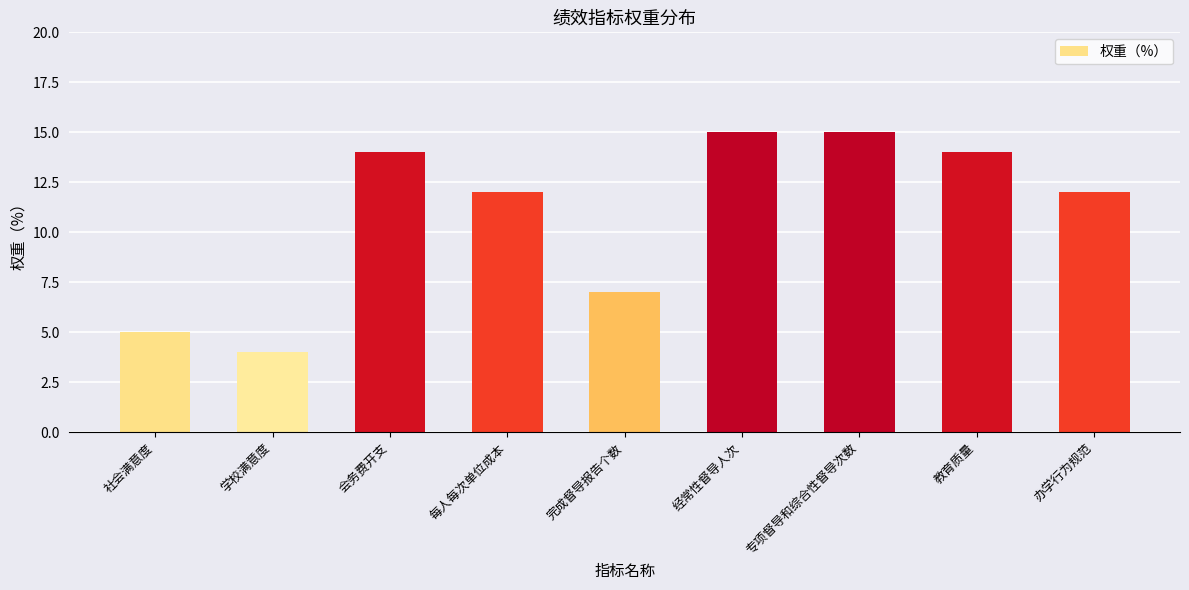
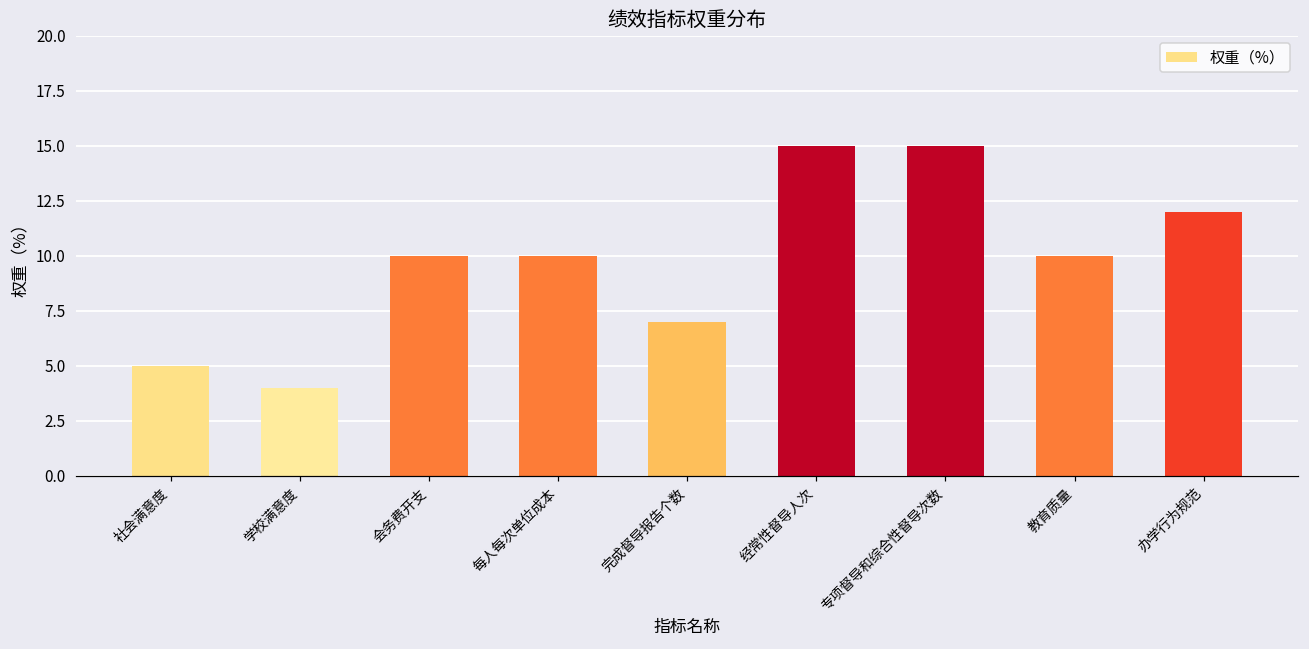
  {
    "社会满意度": 5,
    "学校满意度": 4,
-   "会务费开支": 14,
-   "每人每次单位成本": 12,
+   "会务费开支": 10,
+   "每人每次单位成本": 10,
    "完成督导报告个数": 7,
    "经常性督导人次": 15,
    "专项督导和综合性督导次数": 15,
-   "教育质量": 14,
+   "教育质量": 10,
    "办学行为规范": 12
  }
